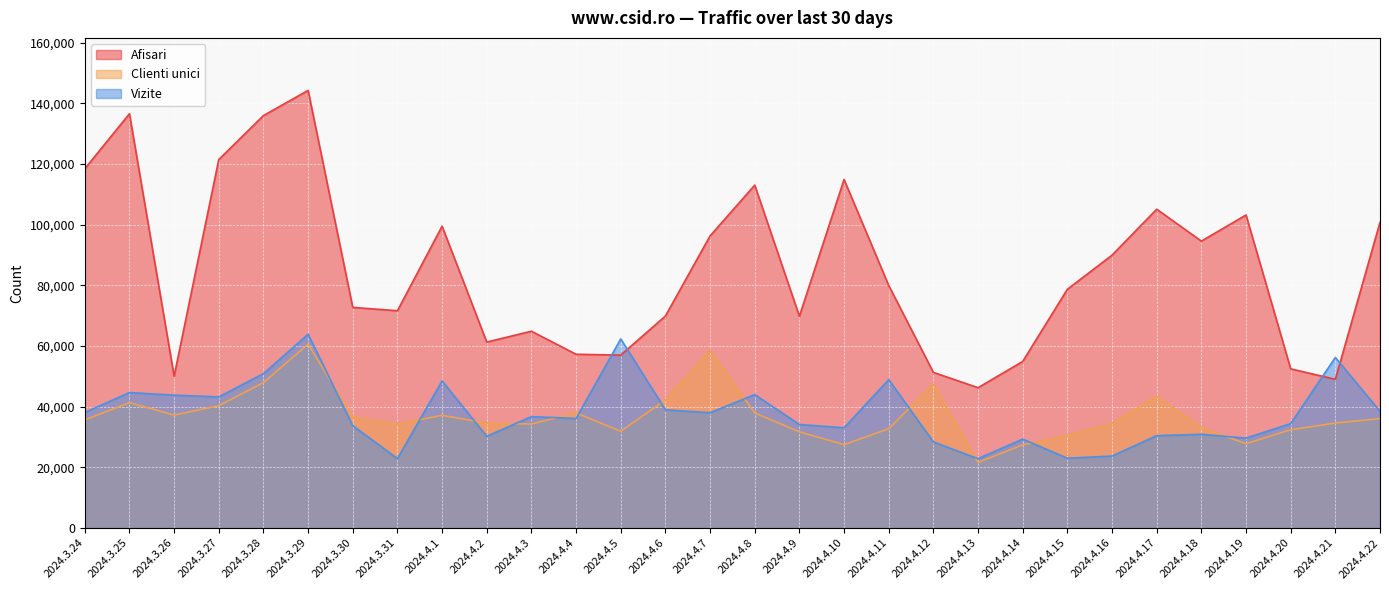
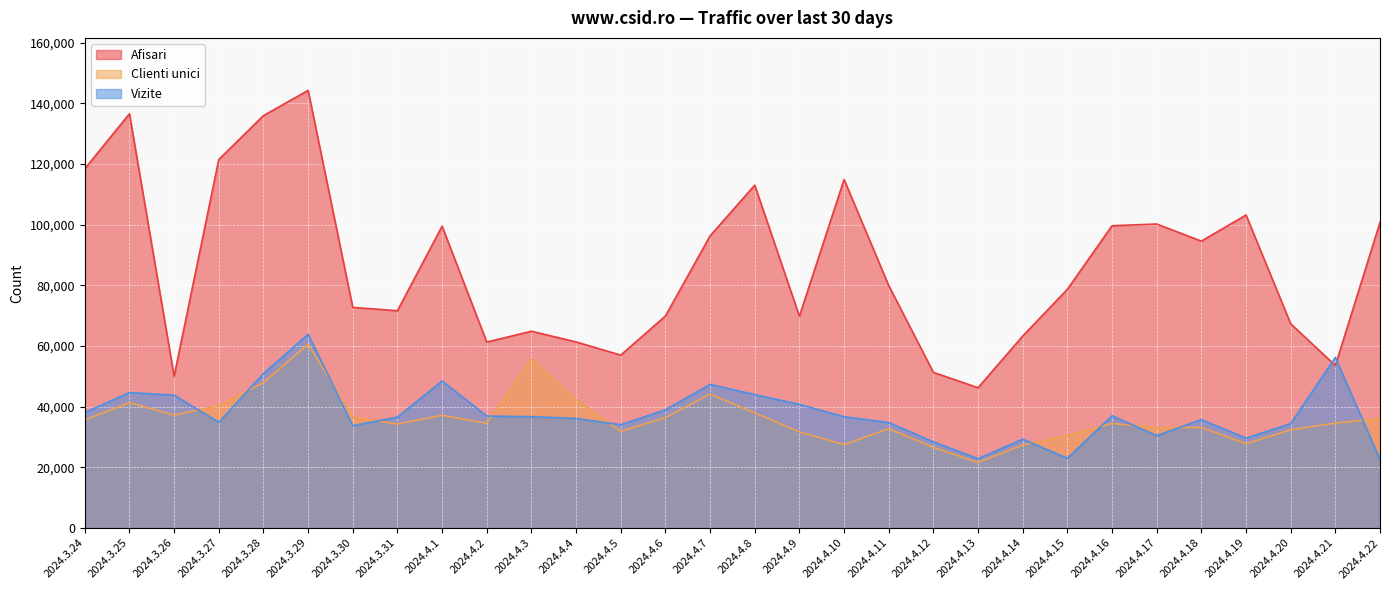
  {
    "Afisari": {
      "2024.3.24": "118,000",
      "2024.3.25": "137,000",
      "2024.3.26": "50,000",
      "2024.3.27": "121,000",
      "2024.3.28": "136,000",
      "2024.3.29": "144,000",
      "2024.3.30": "73,000",
      "2024.3.31": "72,000",
      "2024.4.1": "99,000",
      "2024.4.2": "61,000",
      "2024.4.3": "65,000",
-     "2024.4.4": "57,000",
+     "2024.4.4": "61,000",
      "2024.4.5": "57,000",
      "2024.4.6": "70,000",
      "2024.4.7": "96,000",
      "2024.4.8": "113,000",
      "2024.4.9": "70,000",
      "2024.4.10": "115,000",
      "2024.4.11": "80,000",
      "2024.4.12": "51,000",
      "2024.4.13": "46,000",
-     "2024.4.14": "55,000",
+     "2024.4.14": "63,000",
      "2024.4.15": "79,000",
-     "2024.4.16": "90,000",
-     "2024.4.17": "105,000",
+     "2024.4.16": "100,000",
+     "2024.4.17": "100,000",
      "2024.4.18": "95,000",
      "2024.4.19": "103,000",
-     "2024.4.20": "52,000",
-     "2024.4.21": "49,000",
+     "2024.4.20": "67,000",
+     "2024.4.21": "54,000",
      "2024.4.22": "101,000"
    },
    "Clienti unici": {
      "2024.3.24": "36,000",
      "2024.3.25": "41,000",
      "2024.3.26": "37,000",
      "2024.3.27": "40,000",
      "2024.3.28": "48,000",
      "2024.3.29": "61,000",
      "2024.3.30": "37,000",
      "2024.3.31": "34,000",
      "2024.4.1": "37,000",
      "2024.4.2": "35,000",
-     "2024.4.3": "34,000",
-     "2024.4.4": "38,000",
+     "2024.4.3": "56,000",
+     "2024.4.4": "42,000",
      "2024.4.5": "32,000",
-     "2024.4.6": "42,000",
-     "2024.4.7": "58,000",
+     "2024.4.6": "36,000",
+     "2024.4.7": "44,000",
      "2024.4.8": "38,000",
      "2024.4.9": "32,000",
      "2024.4.10": "27,000",
      "2024.4.11": "33,000",
-     "2024.4.12": "47,000",
+     "2024.4.12": "27,000",
      "2024.4.13": "22,000",
      "2024.4.14": "27,000",
      "2024.4.15": "30,000",
      "2024.4.16": "34,000",
-     "2024.4.17": "43,000",
+     "2024.4.17": "33,000",
      "2024.4.18": "33,000",
      "2024.4.19": "28,000",
      "2024.4.20": "32,000",
      "2024.4.21": "35,000",
      "2024.4.22": "36,000"
    },
    "Vizite": {
      "2024.3.24": "38,000",
      "2024.3.25": "45,000",
      "2024.3.26": "44,000",
-     "2024.3.27": "43,000",
+     "2024.3.27": "35,000",
      "2024.3.28": "51,000",
      "2024.3.29": "64,000",
      "2024.3.30": "34,000",
-     "2024.3.31": "23,000",
+     "2024.3.31": "36,000",
      "2024.4.1": "48,000",
-     "2024.4.2": "30,000",
+     "2024.4.2": "37,000",
      "2024.4.3": "37,000",
      "2024.4.4": "36,000",
-     "2024.4.5": "62,000",
+     "2024.4.5": "34,000",
      "2024.4.6": "39,000",
-     "2024.4.7": "38,000",
+     "2024.4.7": "47,000",
      "2024.4.8": "44,000",
-     "2024.4.9": "34,000",
-     "2024.4.10": "33,000",
-     "2024.4.11": "49,000",
+     "2024.4.9": "41,000",
+     "2024.4.10": "37,000",
+     "2024.4.11": "35,000",
      "2024.4.12": "28,000",
      "2024.4.13": "23,000",
      "2024.4.14": "29,000",
      "2024.4.15": "23,000",
-     "2024.4.16": "24,000",
+     "2024.4.16": "37,000",
      "2024.4.17": "30,000",
-     "2024.4.18": "31,000",
+     "2024.4.18": "36,000",
      "2024.4.19": "30,000",
      "2024.4.20": "34,000",
      "2024.4.21": "56,000",
-     "2024.4.22": "38,000"
+     "2024.4.22": "23,000"
    }
  }
